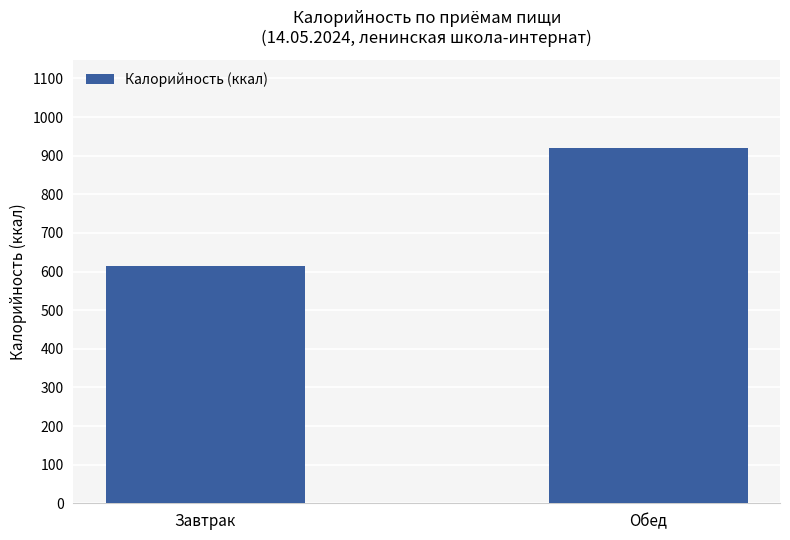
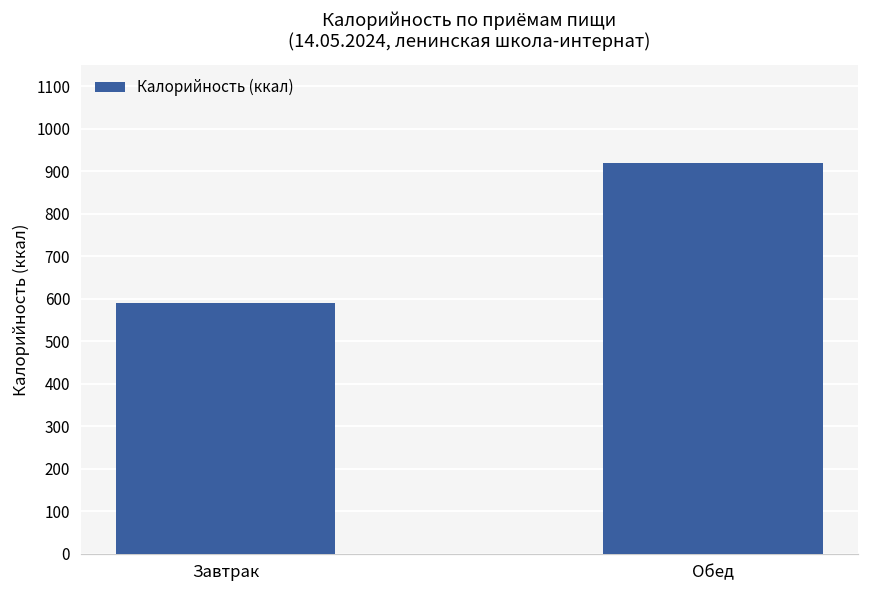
  {
-   "Завтрак": 610,
+   "Завтрак": 590,
    "Обед": 920
  }
